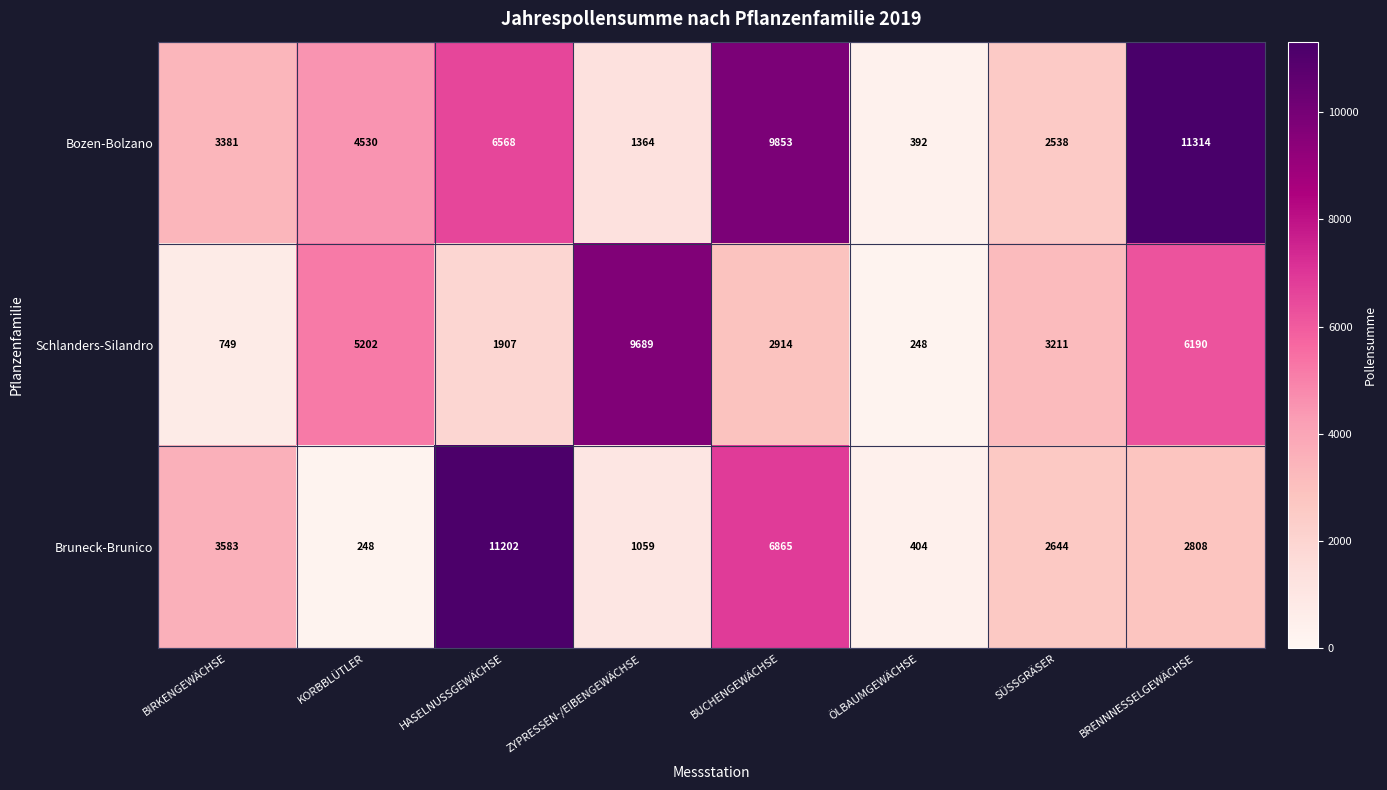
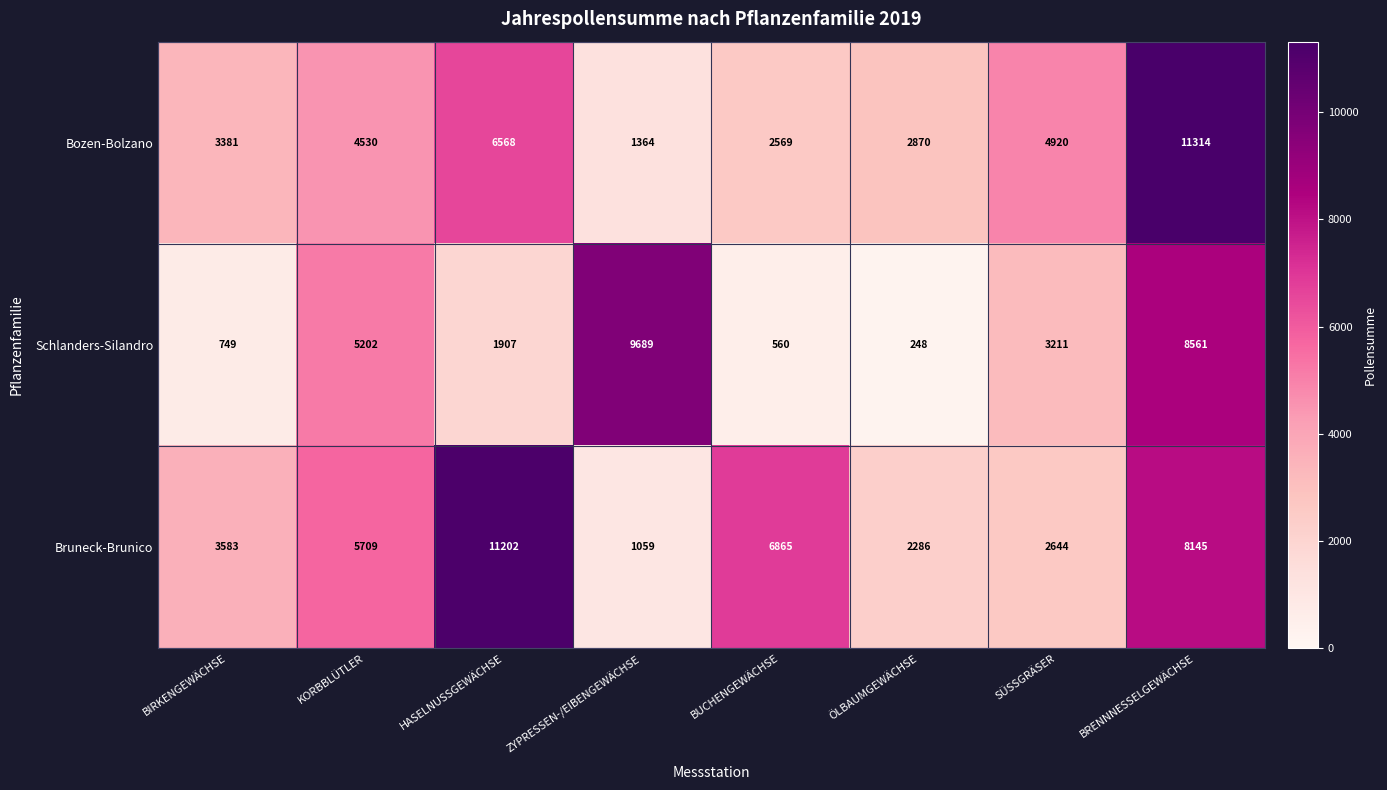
  {
    "Bozen-Bolzano": {
      "BIRKENGEWÄCHSE": 3381,
      "KORBBLÜTLER": 4530,
      "HASELNUSSGEWÄCHSE": 6568,
      "ZYPRESSEN-/EIBENGEWÄCHSE": 1364,
-     "BUCHENGEWÄCHSE": 9853,
-     "ÖLBAUMGEWÄCHSE": 392,
-     "SÜSSGRÄSER": 2538,
+     "BUCHENGEWÄCHSE": 2569,
+     "ÖLBAUMGEWÄCHSE": 2870,
+     "SÜSSGRÄSER": 4920,
      "BRENNNESSELGEWÄCHSE": 11314
    },
    "Schlanders-Silandro": {
      "BIRKENGEWÄCHSE": 749,
      "KORBBLÜTLER": 5202,
      "HASELNUSSGEWÄCHSE": 1907,
      "ZYPRESSEN-/EIBENGEWÄCHSE": 9689,
-     "BUCHENGEWÄCHSE": 2914,
+     "BUCHENGEWÄCHSE": 560,
      "ÖLBAUMGEWÄCHSE": 248,
      "SÜSSGRÄSER": 3211,
-     "BRENNNESSELGEWÄCHSE": 6190
+     "BRENNNESSELGEWÄCHSE": 8561
    },
    "Bruneck-Brunico": {
      "BIRKENGEWÄCHSE": 3583,
-     "KORBBLÜTLER": 248,
+     "KORBBLÜTLER": 5709,
      "HASELNUSSGEWÄCHSE": 11202,
      "ZYPRESSEN-/EIBENGEWÄCHSE": 1059,
      "BUCHENGEWÄCHSE": 6865,
-     "ÖLBAUMGEWÄCHSE": 404,
+     "ÖLBAUMGEWÄCHSE": 2286,
      "SÜSSGRÄSER": 2644,
-     "BRENNNESSELGEWÄCHSE": 2808
+     "BRENNNESSELGEWÄCHSE": 8145
    }
  }
